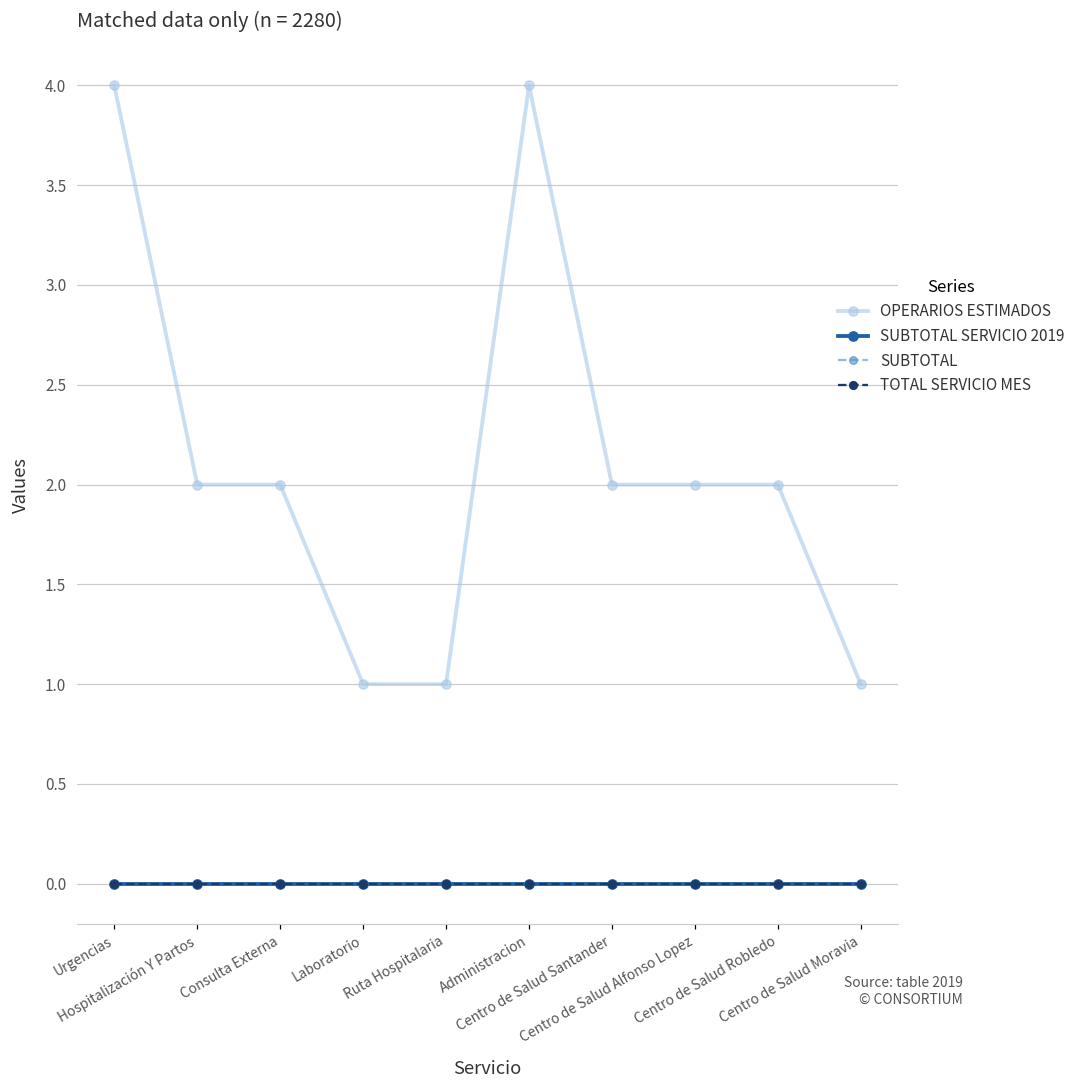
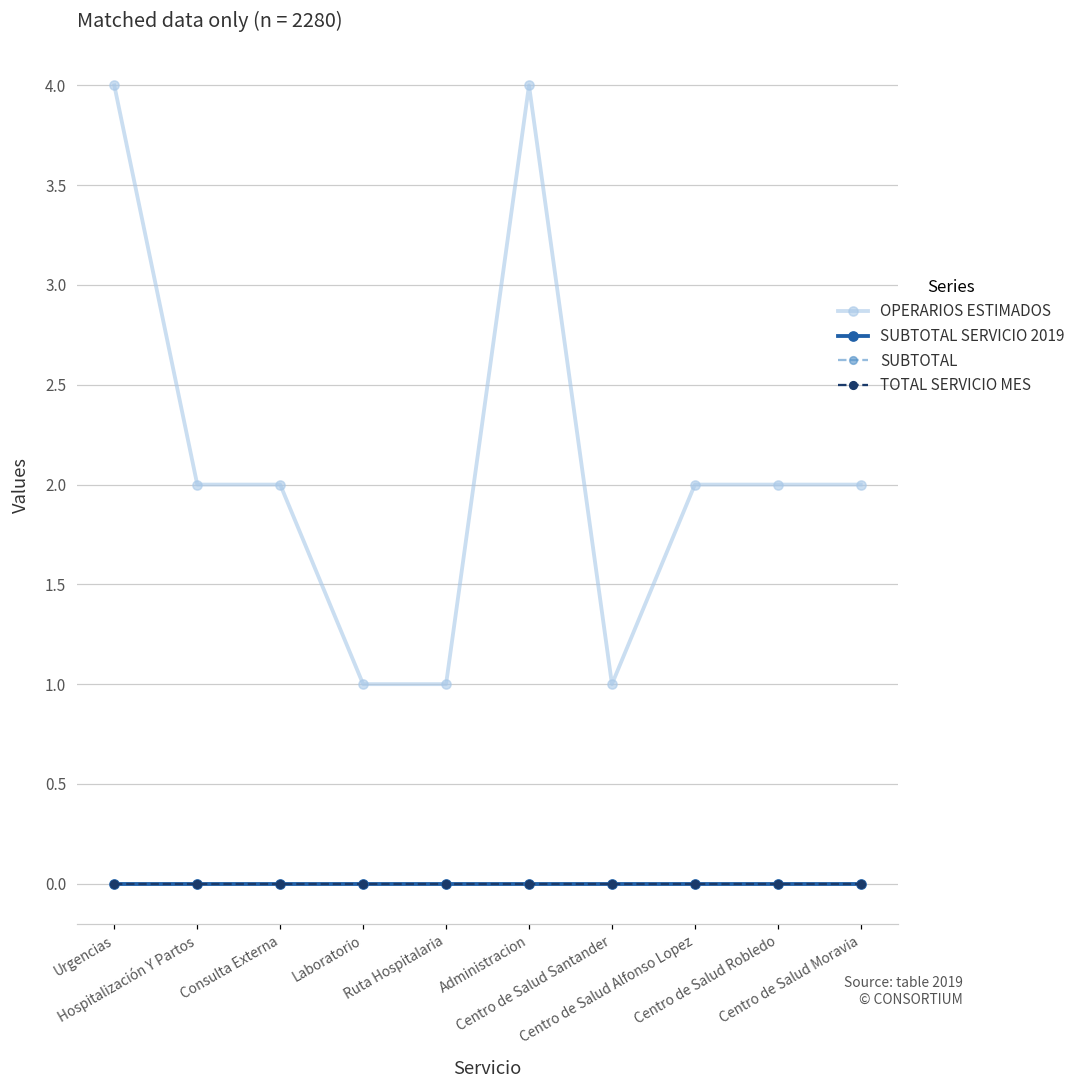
  {
    "OPERARIOS ESTIMADOS": {
      "Urgencias": 4,
      "Hospitalización Y Partos": 2,
      "Consulta Externa": 2,
      "Laboratorio": 1,
      "Ruta Hospitalaria": 1,
      "Administracion": 4,
-     "Centro de Salud Santander": 2,
+     "Centro de Salud Santander": 1,
      "Centro de Salud Alfonso Lopez": 2,
      "Centro de Salud Robledo": 2,
-     "Centro de Salud Moravia": 1
+     "Centro de Salud Moravia": 2
    },
    "TOTAL SERVICIO MES": {
      "Urgencias": 0,
      "Hospitalización Y Partos": 0,
      "Consulta Externa": 0,
      "Laboratorio": 0,
      "Ruta Hospitalaria": 0,
      "Administracion": 0,
      "Centro de Salud Santander": 0,
      "Centro de Salud Alfonso Lopez": 0,
      "Centro de Salud Robledo": 0,
      "Centro de Salud Moravia": 0
    }
  }
